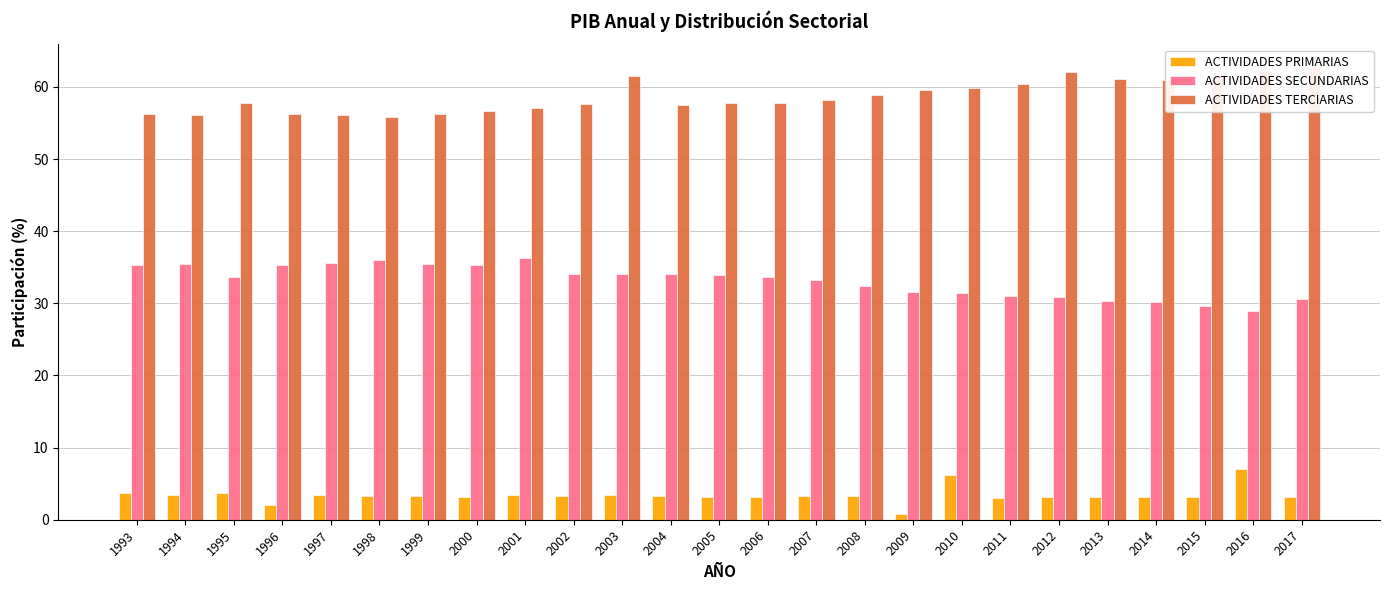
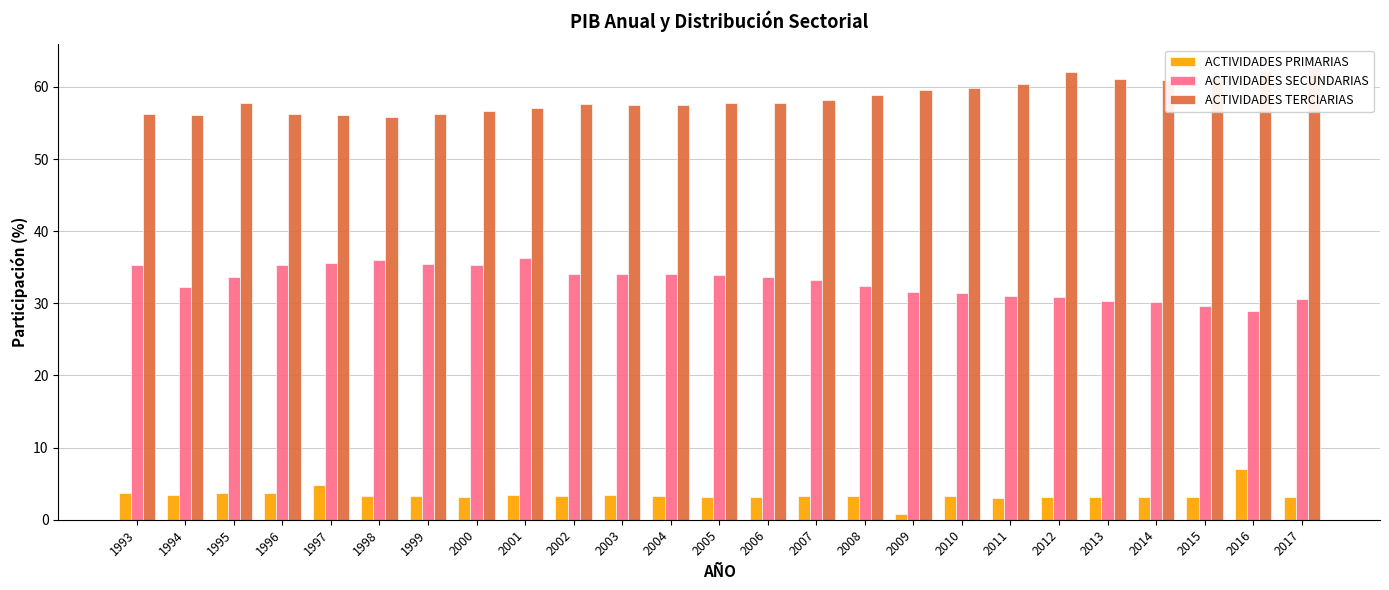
  {
    "ACTIVIDADES PRIMARIAS": {
      "1993": 4,
      "1994": 3,
      "1995": 4,
-     "1996": 2,
-     "1997": 3,
+     "1996": 4,
+     "1997": 5,
      "1998": 3,
      "1999": 3,
      "2000": 3,
      "2001": 3,
      "2002": 3,
      "2003": 3,
      "2004": 3,
      "2005": 3,
      "2006": 3,
      "2007": 3,
      "2008": 3,
      "2009": 1,
-     "2010": 6,
+     "2010": 3,
      "2011": 3,
      "2012": 3,
      "2013": 3,
      "2014": 3,
      "2015": 3,
      "2016": 7,
      "2017": 3
    },
    "ACTIVIDADES SECUNDARIAS": {
      "1993": 35,
-     "1994": 35,
+     "1994": 32,
      "1995": 34,
      "1996": 35,
      "1997": 36,
      "1998": 36,
      "1999": 35,
      "2000": 35,
      "2001": 36,
      "2002": 34,
      "2003": 34,
      "2004": 34,
      "2005": 34,
      "2006": 34,
      "2007": 33,
      "2008": 32,
      "2009": 32,
      "2010": 31,
      "2011": 31,
      "2012": 31,
      "2013": 30,
      "2014": 30,
      "2015": 30,
      "2016": 29,
      "2017": 31
    },
    "ACTIVIDADES TERCIARIAS": {
      "1993": 56,
      "1994": 56,
      "1995": 58,
      "1996": 56,
      "1997": 56,
      "1998": 56,
      "1999": 56,
      "2000": 57,
      "2001": 57,
      "2002": 58,
-     "2003": 61,
+     "2003": 57,
      "2004": 58,
      "2005": 58,
      "2006": 58,
      "2007": 58,
      "2008": 59,
      "2009": 60,
      "2010": 60,
      "2011": 60,
      "2012": 62,
      "2013": 61
    }
  }
